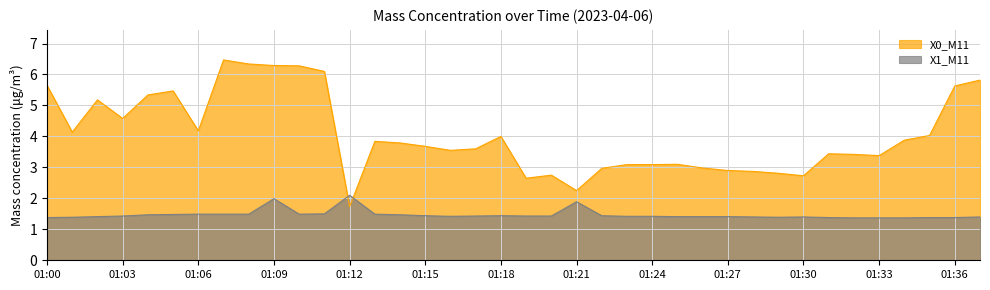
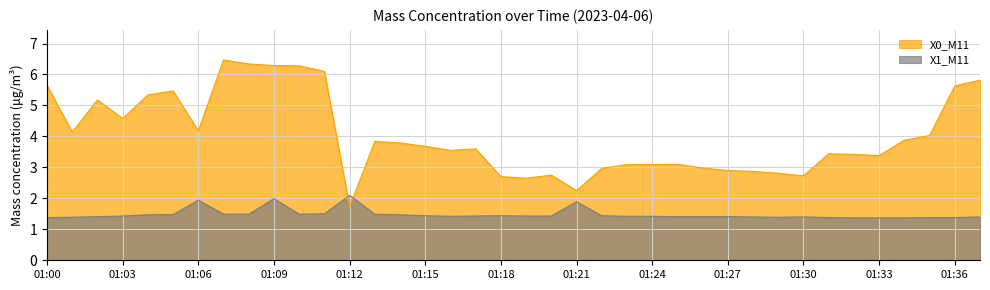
  {
    "X0_M11": {
      "01:00": 5.7,
      "01:03": 4.6,
      "01:06": 4.2,
      "01:09": 6.3,
      "01:12": 1.7,
      "01:15": 3.7,
-     "01:18": 4.0,
+     "01:18": 2.7,
      "01:21": 2.3,
      "01:24": 3.1,
      "01:27": 2.9,
      "01:30": 2.7,
      "01:33": 3.4,
      "01:36": 5.6
    },
    "X1_M11": {
      "01:00": 1.4,
      "01:03": 1.4,
-     "01:06": 1.5,
+     "01:06": 1.9,
      "01:09": 2.0,
      "01:12": 2.1,
      "01:15": 1.4,
      "01:18": 1.4,
      "01:21": 1.9,
      "01:24": 1.4,
      "01:27": 1.4,
      "01:30": 1.4,
      "01:33": 1.4,
      "01:36": 1.4
    }
  }
